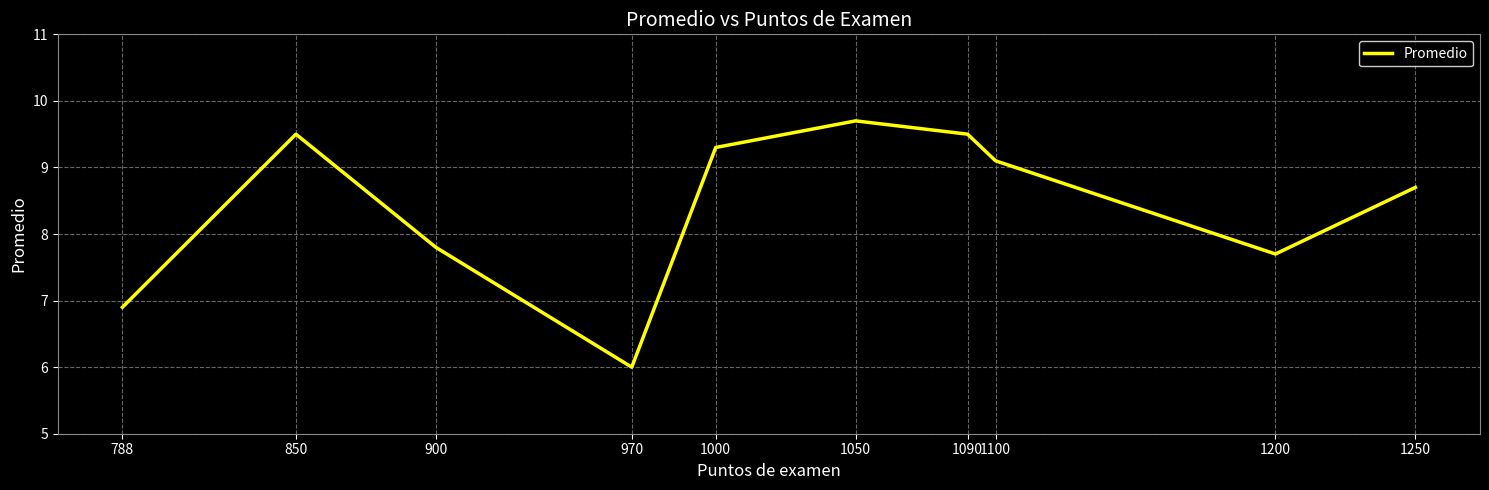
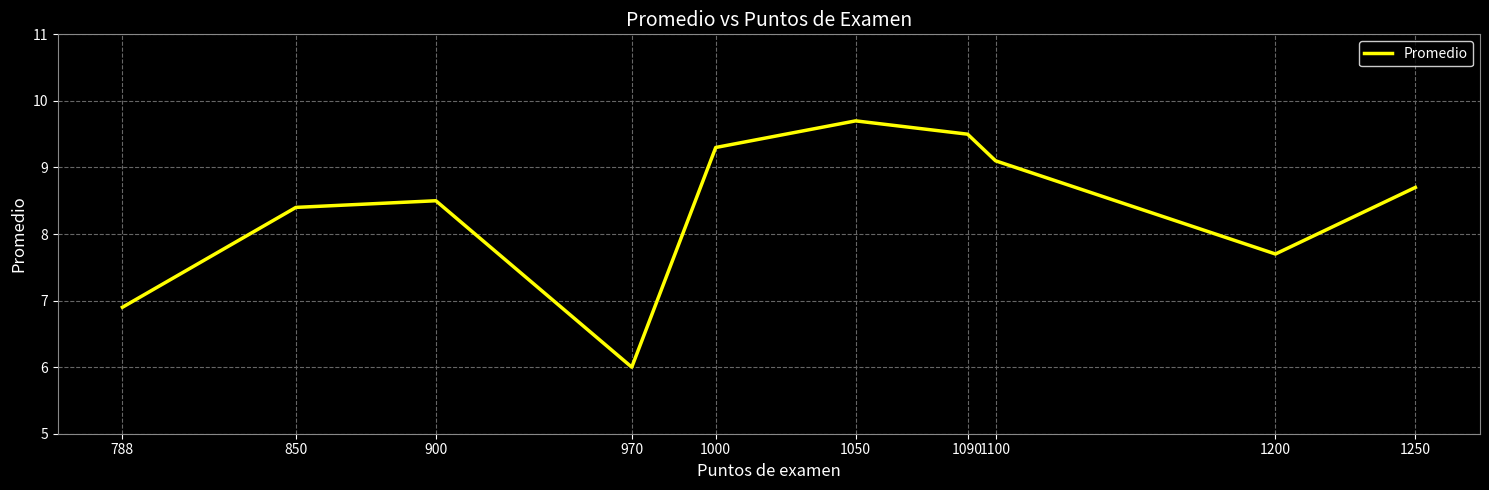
  {
    "788": 6.9,
-   "850": 9.5,
-   "900": 7.8,
+   "850": 8.4,
+   "900": 8.5,
    "970": 6.0,
    "1000": 9.3,
    "1050": 9.7,
    "1090": 9.5,
    "1100": 9.1,
    "1200": 7.7,
    "1250": 8.7
  }
